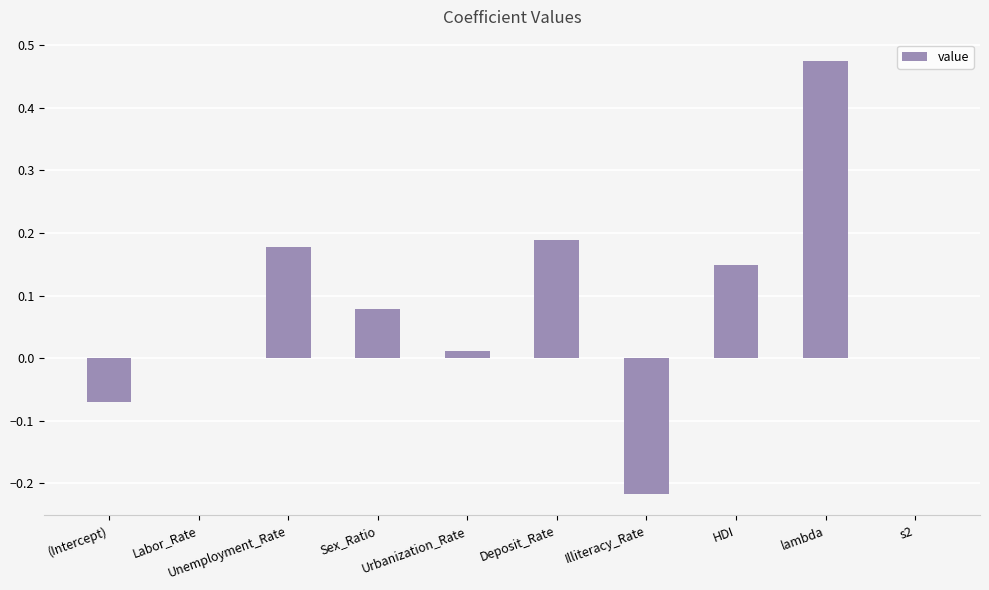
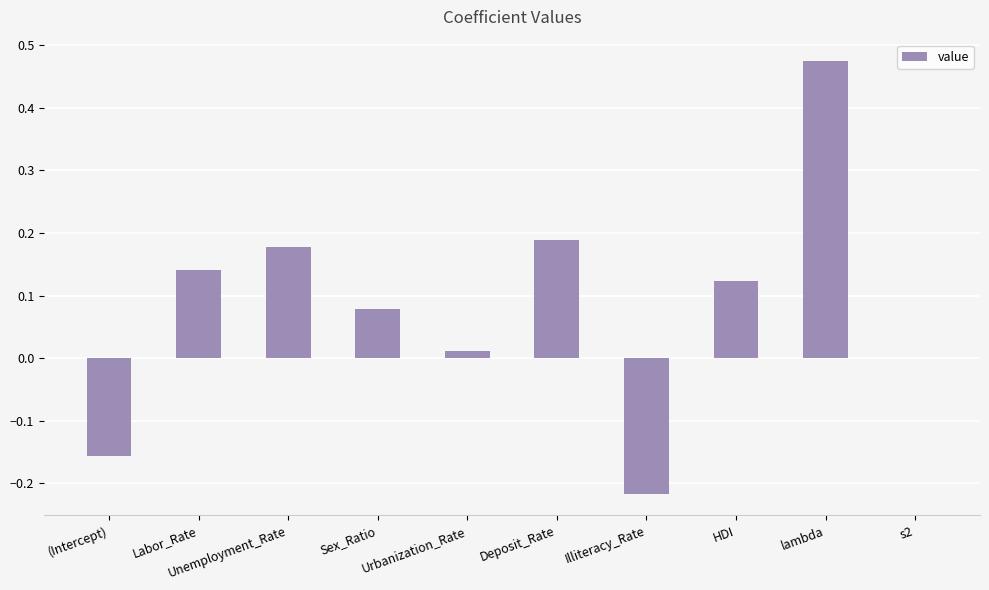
  {
-   "(Intercept)": -0.07,
-   "Labor_Rate": 0.00,
+   "(Intercept)": -0.16,
+   "Labor_Rate": 0.14,
    "Unemployment_Rate": 0.18,
    "Sex_Ratio": 0.08,
    "Urbanization_Rate": 0.01,
    "Deposit_Rate": 0.19,
    "Illiteracy_Rate": -0.22,
-   "HDI": 0.15,
+   "HDI": 0.12,
    "lambda": 0.47
  }
